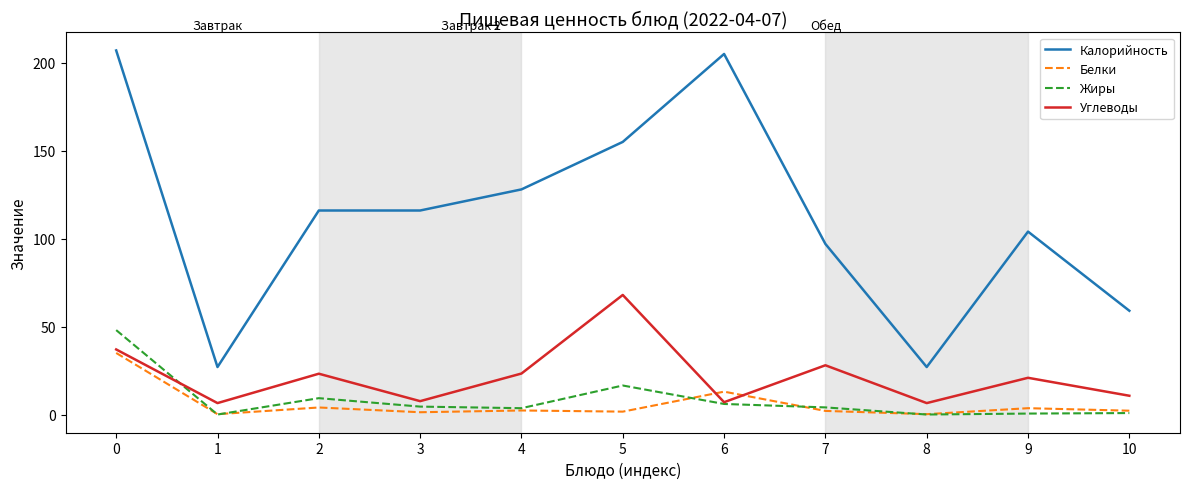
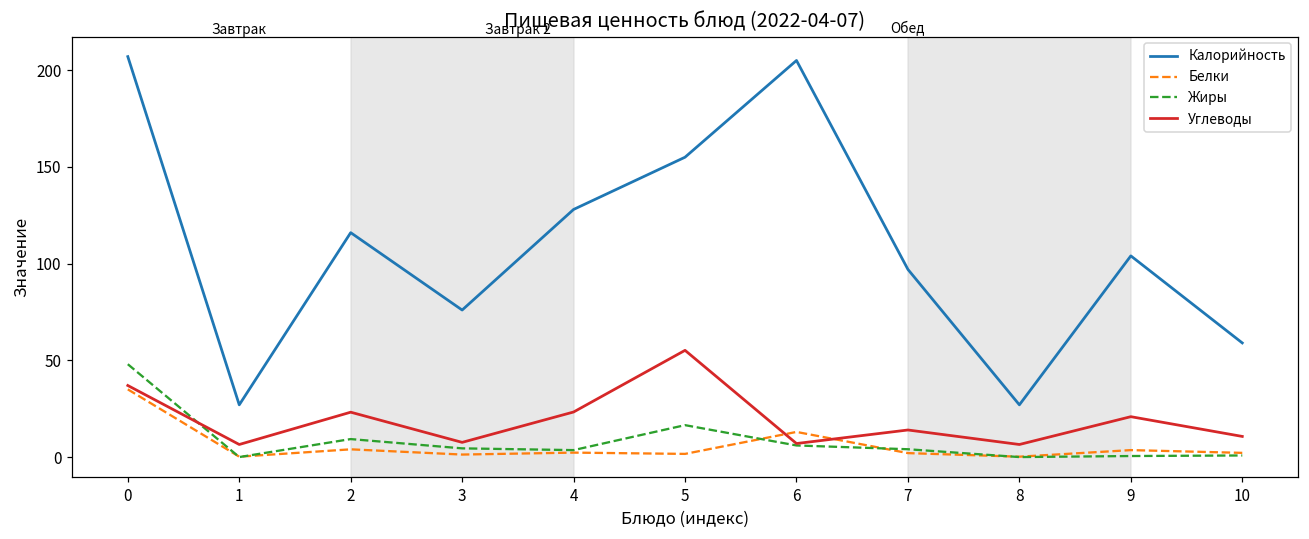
  {
    "Калорийность": {
      "0": 207,
      "1": 27,
      "2": 116,
-     "3": 116,
+     "3": 76,
      "4": 128,
      "5": 155,
      "6": 205,
      "7": 97,
      "8": 27,
      "9": 104,
      "10": 59
    },
    "Белки": {
      "0": 35,
      "2": 4,
      "3": 1,
      "5": 2,
      "6": 13,
      "7": 2,
      "9": 4
    },
    "Жиры": {
      "0": 48,
      "2": 9,
      "3": 5,
      "5": 17,
      "7": 4,
      "9": 1
    },
    "Углеводы": {
      "0": 37,
      "1": 7,
      "2": 23,
      "3": 8,
      "4": 23,
-     "5": 68,
-     "7": 28,
+     "5": 55,
+     "7": 14,
      "8": 7,
      "9": 21,
      "10": 11
    }
  }
